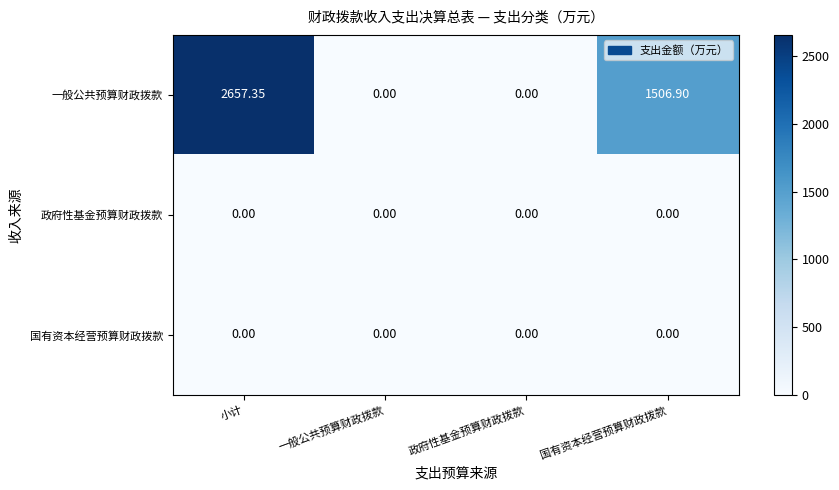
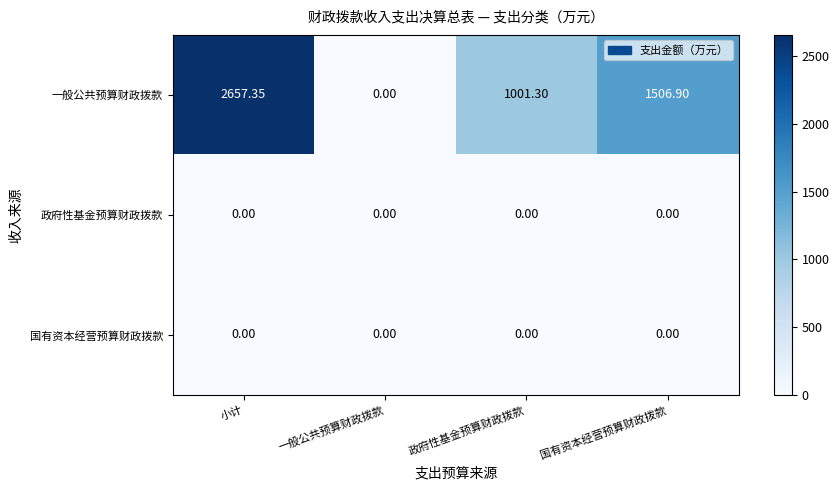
  {
    "一般公共预算财政拨款": {
      "小计": 2657.35,
      "一般公共预算财政拨款": 0.00,
-     "政府性基金预算财政拨款": 0.00,
+     "政府性基金预算财政拨款": 1001.30,
      "国有资本经营预算财政拨款": 1506.90
    },
    "政府性基金预算财政拨款": {
      "小计": 0.00,
      "一般公共预算财政拨款": 0.00,
      "政府性基金预算财政拨款": 0.00,
      "国有资本经营预算财政拨款": 0.00
    },
    "国有资本经营预算财政拨款": {
      "小计": 0.00,
      "一般公共预算财政拨款": 0.00,
      "政府性基金预算财政拨款": 0.00,
      "国有资本经营预算财政拨款": 0.00
    }
  }
